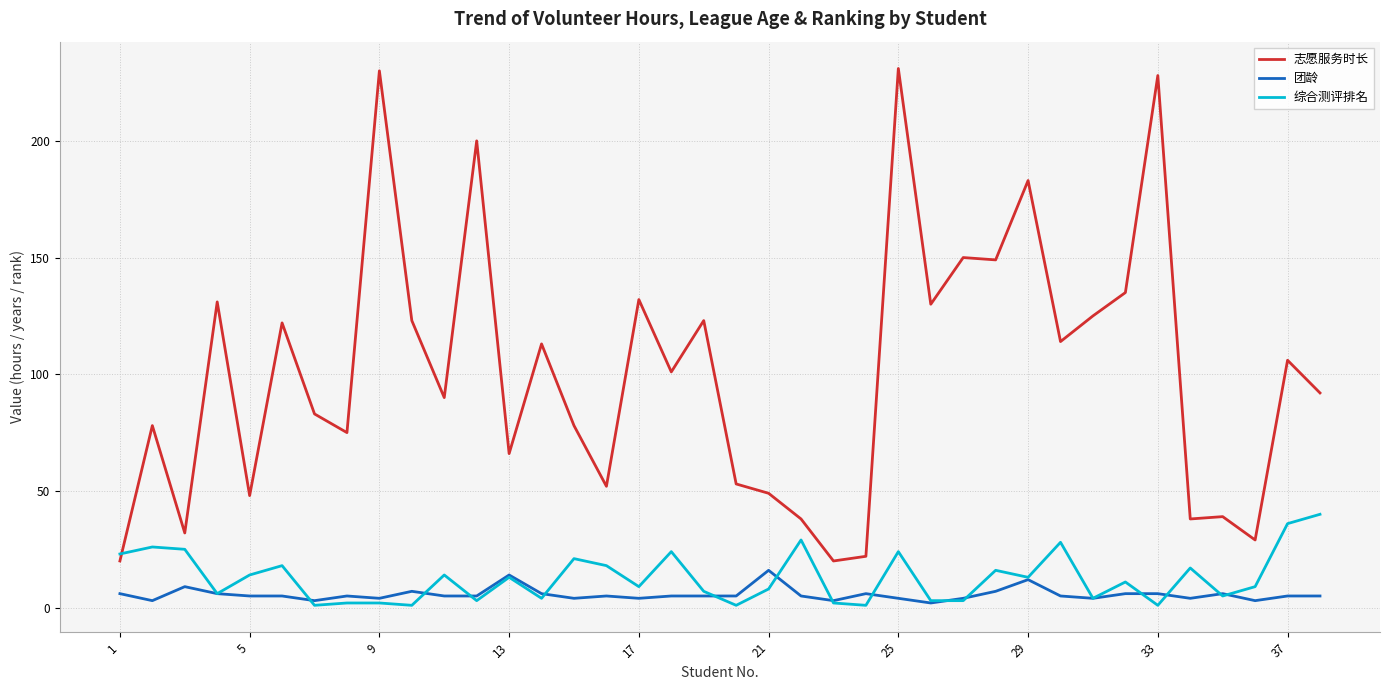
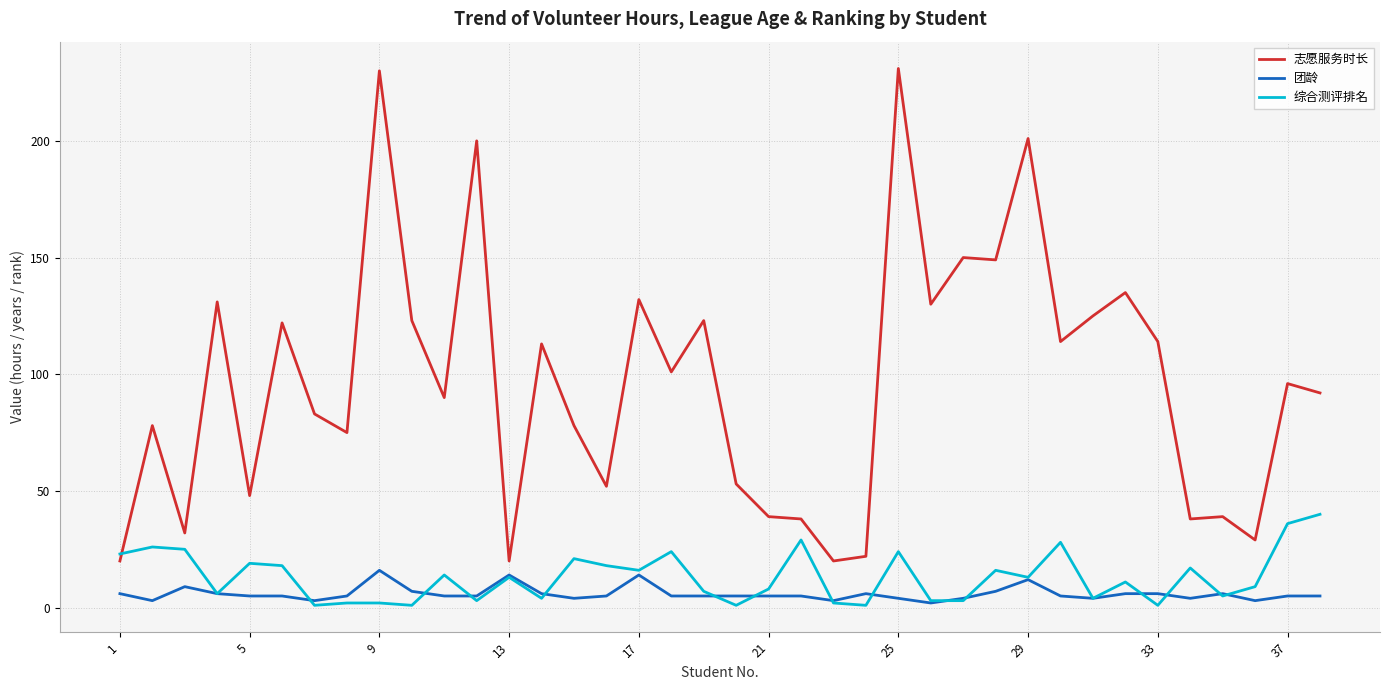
  {
    "志愿服务时长": {
      "1": 20,
      "5": 48,
      "9": 230,
-     "13": 66,
+     "13": 20,
      "17": 132,
-     "21": 49,
+     "21": 39,
      "25": 231,
-     "29": 183,
-     "33": 228,
-     "37": 106
+     "29": 201,
+     "33": 114,
+     "37": 96
    },
    "团龄": {
      "1": 6,
      "5": 5,
-     "9": 4,
-     "17": 4,
-     "21": 16,
+     "9": 16,
+     "17": 14,
+     "21": 5,
      "25": 4,
      "33": 6,
      "37": 5
    },
    "综合测评排名": {
      "1": 23,
-     "5": 14,
+     "5": 19,
      "9": 2,
-     "17": 9,
+     "17": 16,
      "21": 8,
      "25": 24,
      "33": 1,
      "37": 36
    }
  }
